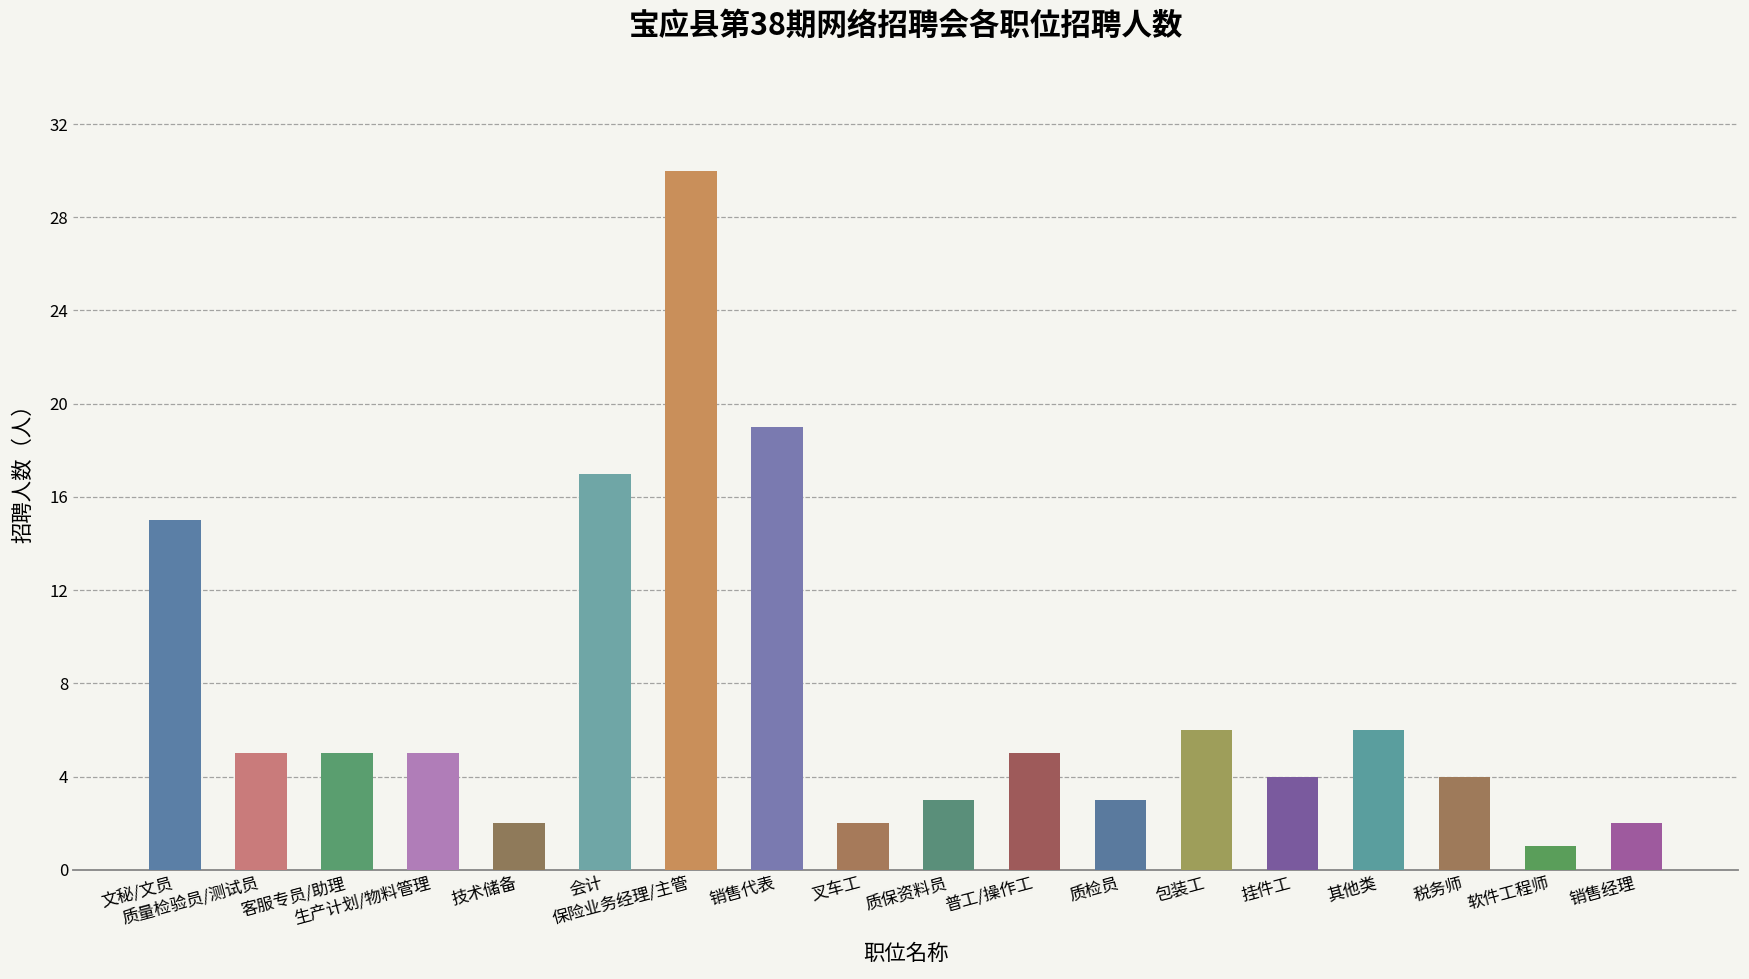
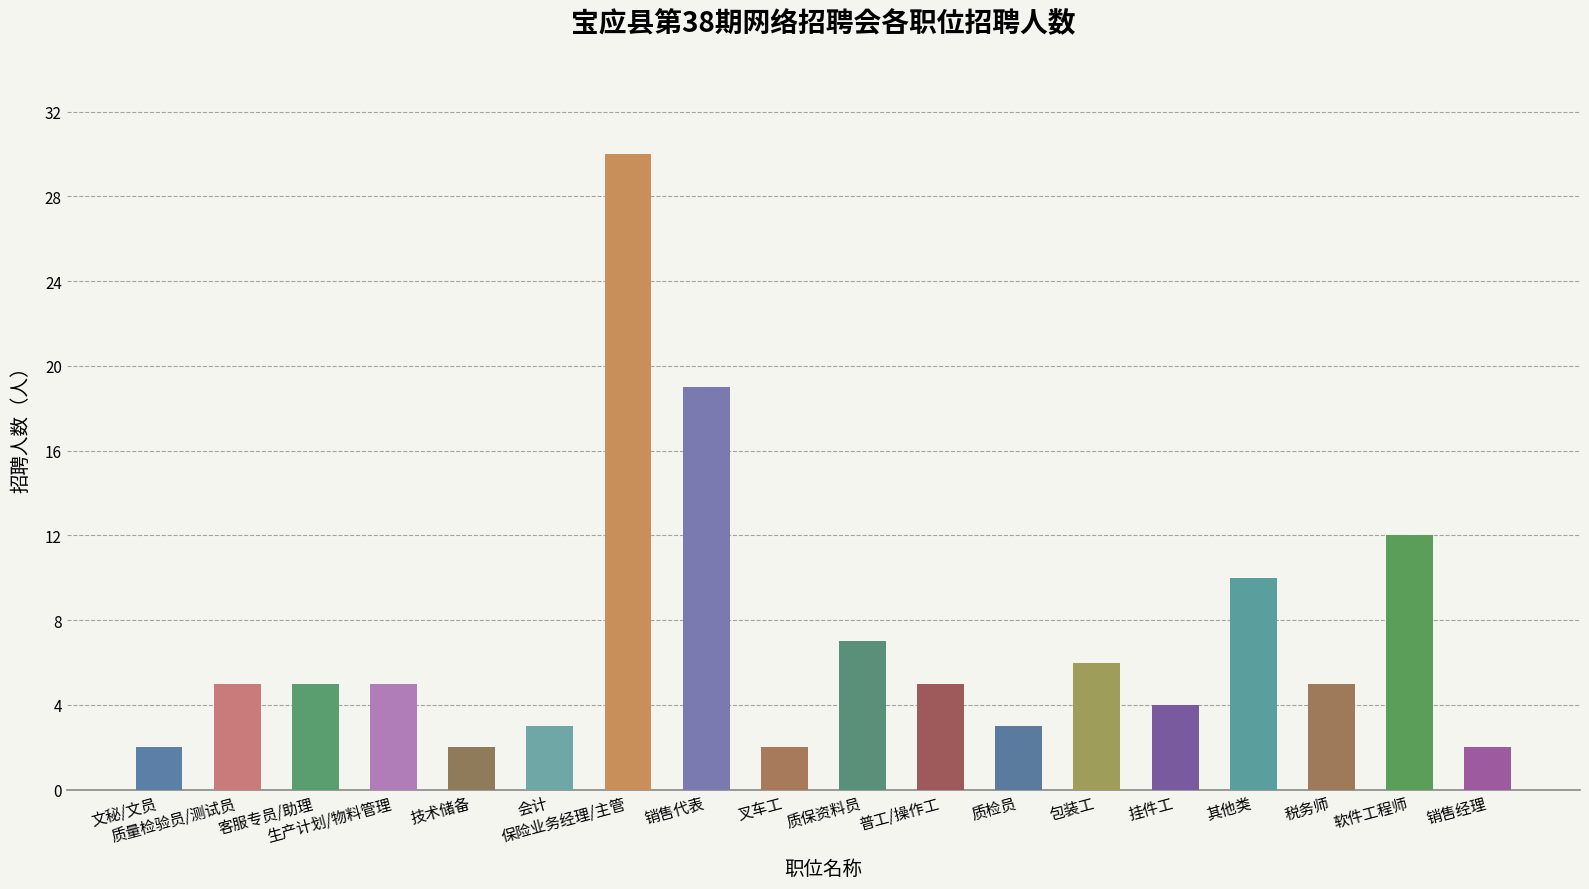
  {
-   "文秘/文员": 15,
+   "文秘/文员": 2,
    "质量检验员/测试员": 5,
    "客服专员/助理": 5,
    "生产计划/物料管理": 5,
    "技术储备": 2,
-   "会计": 17,
+   "会计": 3,
    "保险业务经理/主管": 30,
    "销售代表": 19,
    "叉车工": 2,
-   "质保资料员": 3,
+   "质保资料员": 7,
    "普工/操作工": 5,
    "质检员": 3,
    "包装工": 6,
    "挂件工": 4,
-   "其他类": 6,
-   "税务师": 4,
-   "软件工程师": 1,
+   "其他类": 10,
+   "税务师": 5,
+   "软件工程师": 12,
    "销售经理": 2
  }
